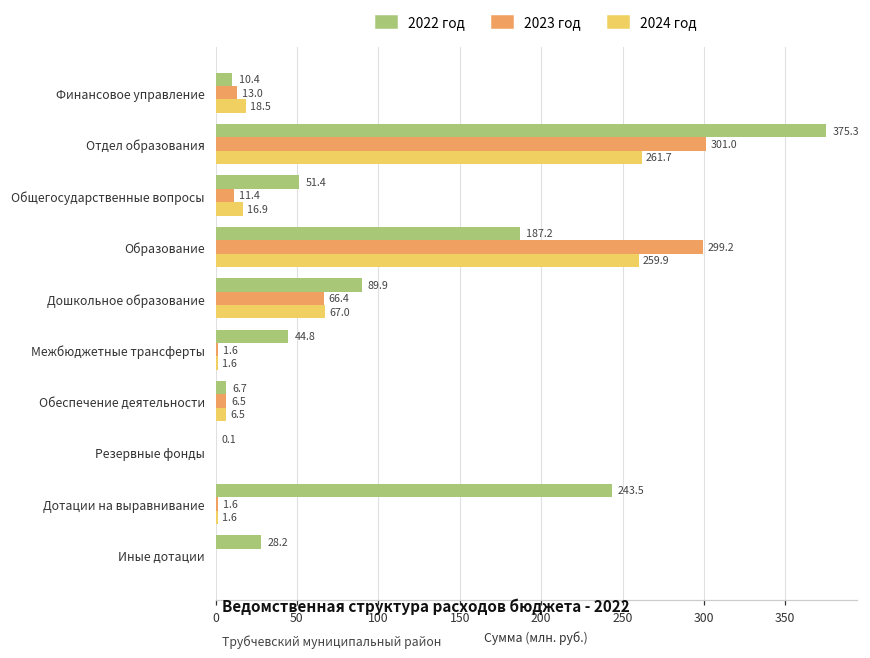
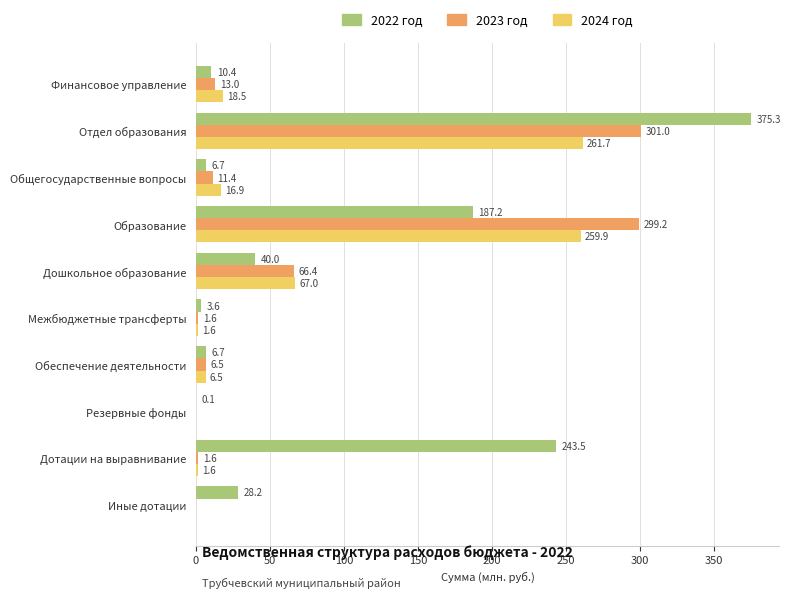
  {
    "2022 год": {
      "Финансовое управление": 10.4,
      "Отдел образования": 375.3,
-     "Общегосударственные вопросы": 51.4,
+     "Общегосударственные вопросы": 6.7,
      "Образование": 187.2,
-     "Дошкольное образование": 89.9,
-     "Межбюджетные трансферты": 44.8,
+     "Дошкольное образование": 40.0,
+     "Межбюджетные трансферты": 3.6,
      "Обеспечение деятельности": 6.7,
      "Резервные фонды": 0.1,
      "Дотации на выравнивание": 243.5,
      "Иные дотации": 28.2
    }
  }
